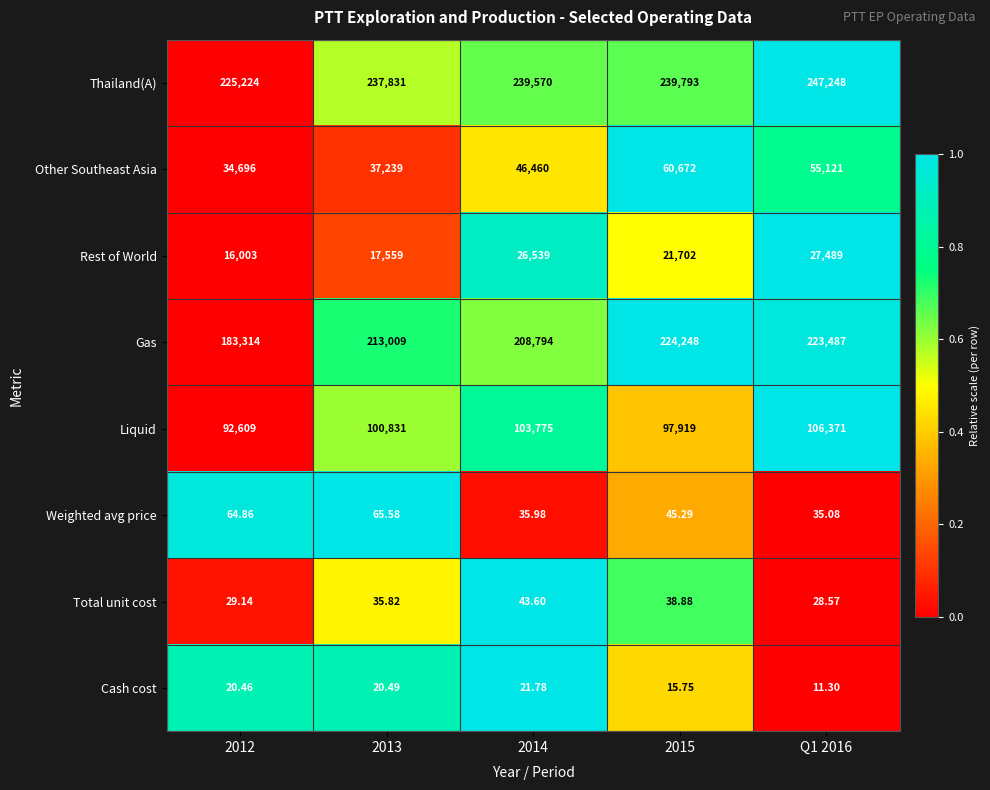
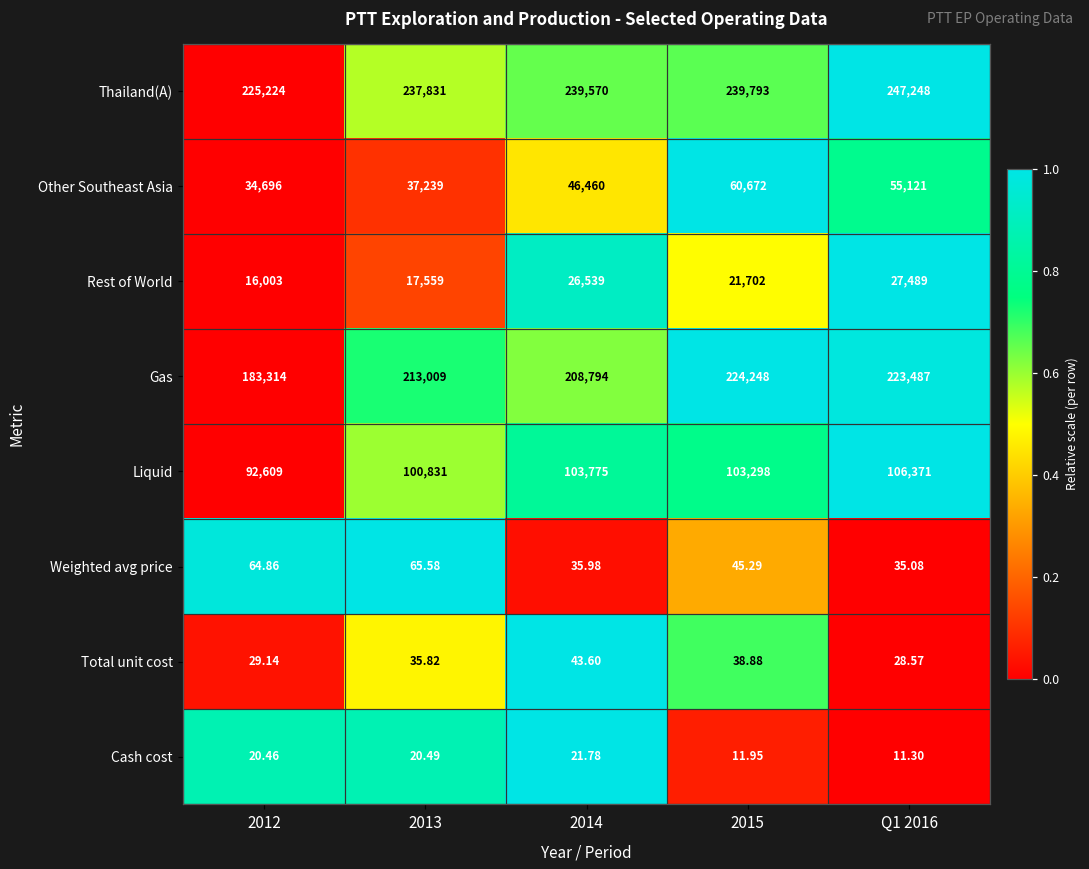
  {
    "Thailand(A)": {
      "2012": "225,224",
      "2013": "237,831",
      "2014": "239,570",
      "2015": "239,793",
      "Q1 2016": "247,248"
    },
    "Other Southeast Asia": {
      "2012": "34,696",
      "2013": "37,239",
      "2014": "46,460",
      "2015": "60,672",
      "Q1 2016": "55,121"
    },
    "Rest of World": {
      "2012": "16,003",
      "2013": "17,559",
      "2014": "26,539",
      "2015": "21,702",
      "Q1 2016": "27,489"
    },
    "Gas": {
      "2012": "183,314",
      "2013": "213,009",
      "2014": "208,794",
      "2015": "224,248",
      "Q1 2016": "223,487"
    },
    "Liquid": {
      "2012": "92,609",
      "2013": "100,831",
      "2014": "103,775",
-     "2015": "97,919",
+     "2015": "103,298",
      "Q1 2016": "106,371"
    },
    "Weighted avg price": {
      "2012": "64.86",
      "2013": "65.58",
      "2014": "35.98",
      "2015": "45.29",
      "Q1 2016": "35.08"
    },
    "Total unit cost": {
      "2012": "29.14",
      "2013": "35.82",
      "2014": "43.60",
      "2015": "38.88",
      "Q1 2016": "28.57"
    },
    "Cash cost": {
      "2012": "20.46",
      "2013": "20.49",
      "2014": "21.78",
-     "2015": "15.75",
+     "2015": "11.95",
      "Q1 2016": "11.30"
    }
  }
